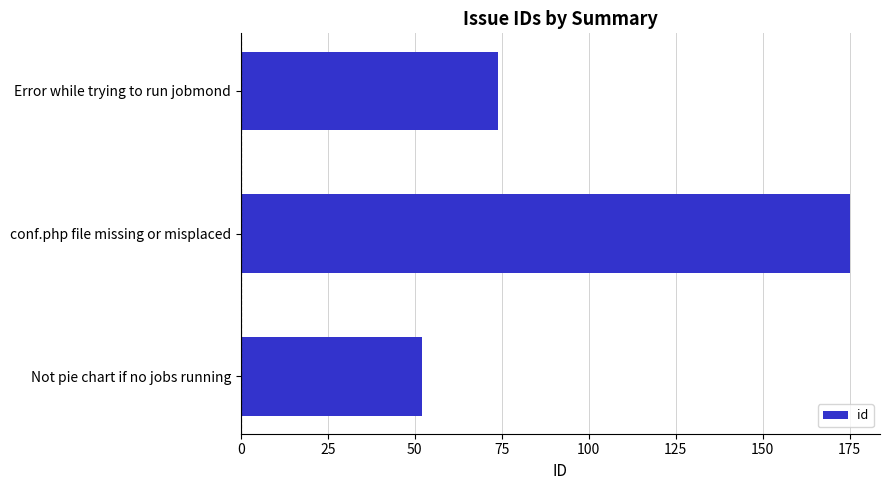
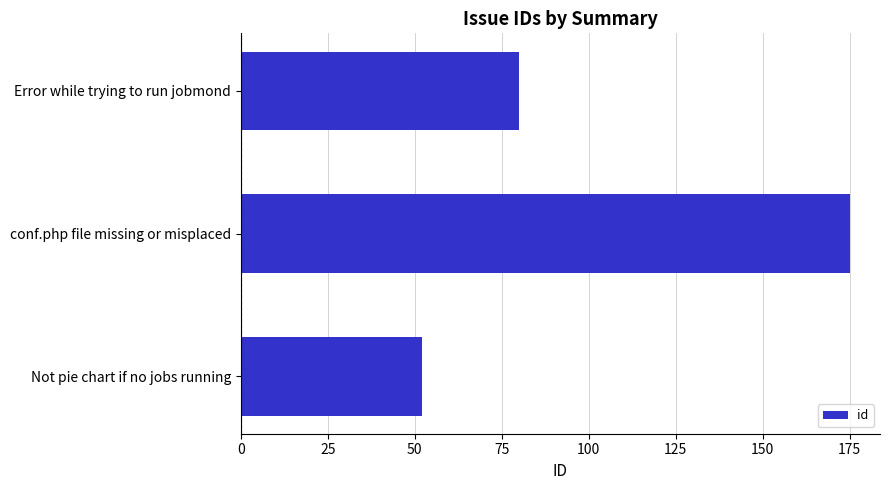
  {
-   "Error while trying to run jobmond": 74,
+   "Error while trying to run jobmond": 80,
    "conf.php file missing or misplaced": 175,
    "Not pie chart if no jobs running": 52
  }
